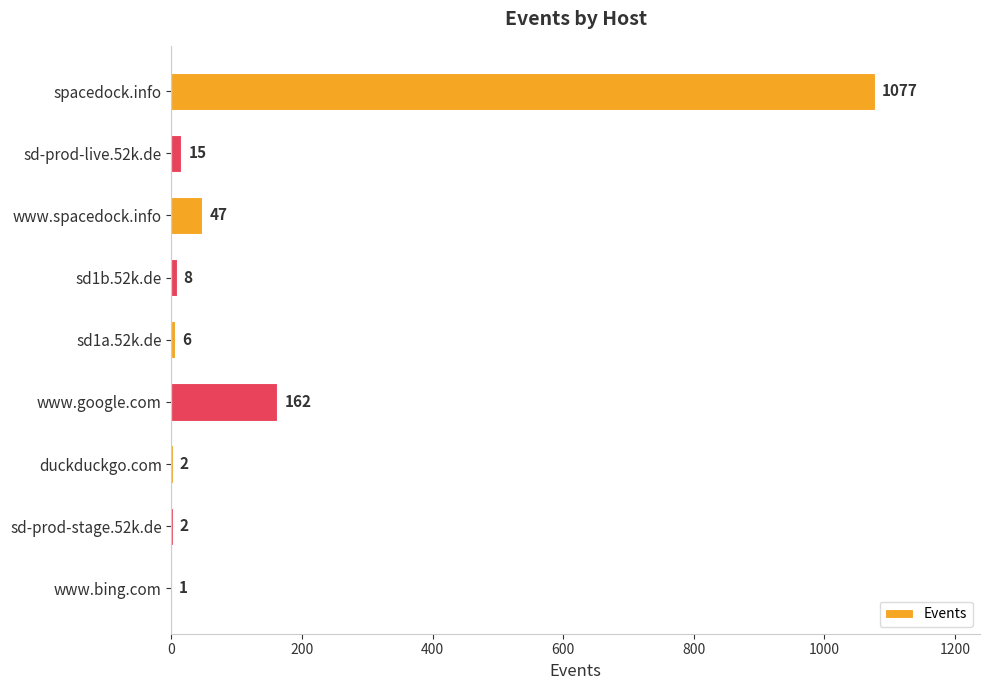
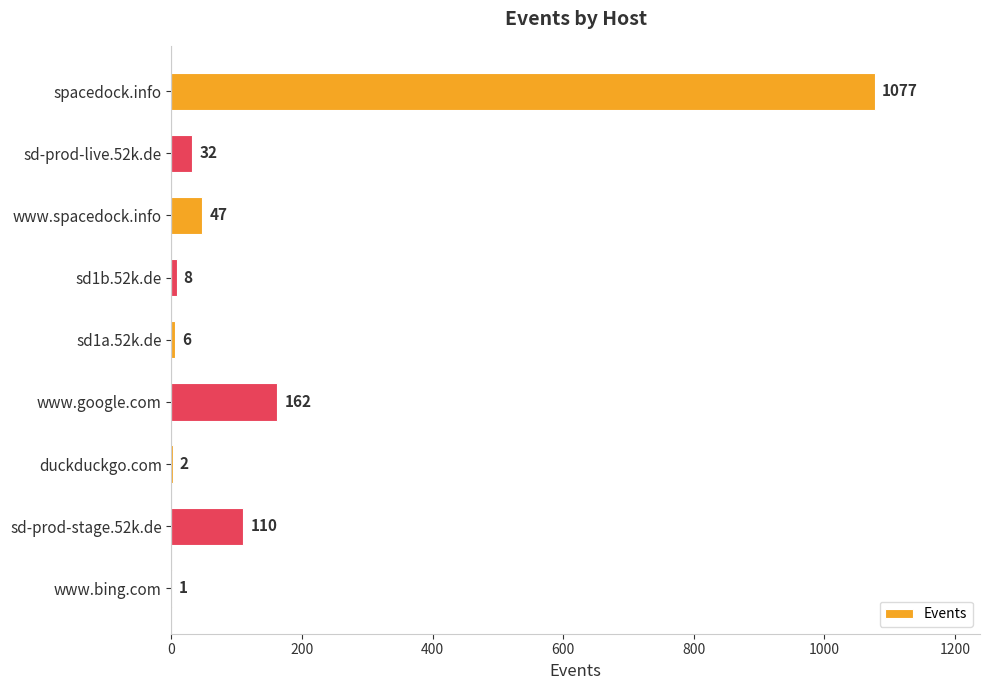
  {
    "spacedock.info": 1077,
-   "sd-prod-live.52k.de": 15,
+   "sd-prod-live.52k.de": 32,
    "www.spacedock.info": 47,
    "sd1b.52k.de": 8,
    "sd1a.52k.de": 6,
    "www.google.com": 162,
    "duckduckgo.com": 2,
-   "sd-prod-stage.52k.de": 2,
+   "sd-prod-stage.52k.de": 110,
    "www.bing.com": 1
  }
